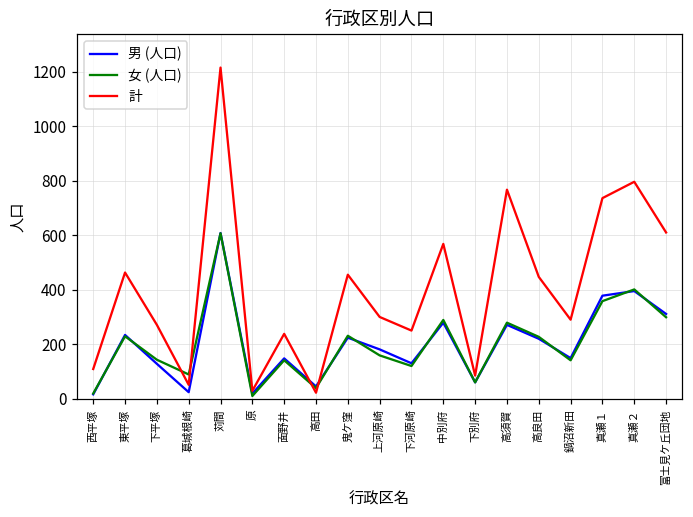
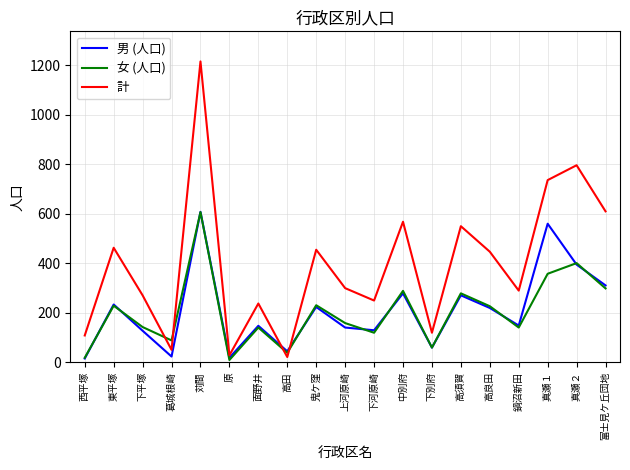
  {
    "男 (人口)": {
      "下平塚": 130,
      "葛城根崎": 20,
-     "上河原崎": 180,
-     "真瀬１": 380,
+     "上河原崎": 140,
+     "真瀬１": 560,
      "富士見ケ丘団地": 310
    },
    "女 (人口)": {
      "下平塚": 140,
      "葛城根崎": 90,
      "上河原崎": 160,
      "真瀬１": 360,
      "富士見ケ丘団地": 300
    },
    "計": {
      "西平塚": 110,
      "東平塚": 460,
      "下平塚": 270,
      "葛城根崎": 50,
      "苅間": 1220,
      "面野井": 240,
      "高田": 20,
      "鬼ケ窪": 460,
      "上河原崎": 300,
      "下河原崎": 250,
      "中別府": 570,
-     "下別府": 90,
-     "高須賀": 770,
+     "下別府": 120,
+     "高須賀": 550,
      "高良田": 450,
      "鍋沼新田": 290,
      "真瀬１": 740,
      "真瀬２": 800,
      "富士見ケ丘団地": 610
    }
  }
